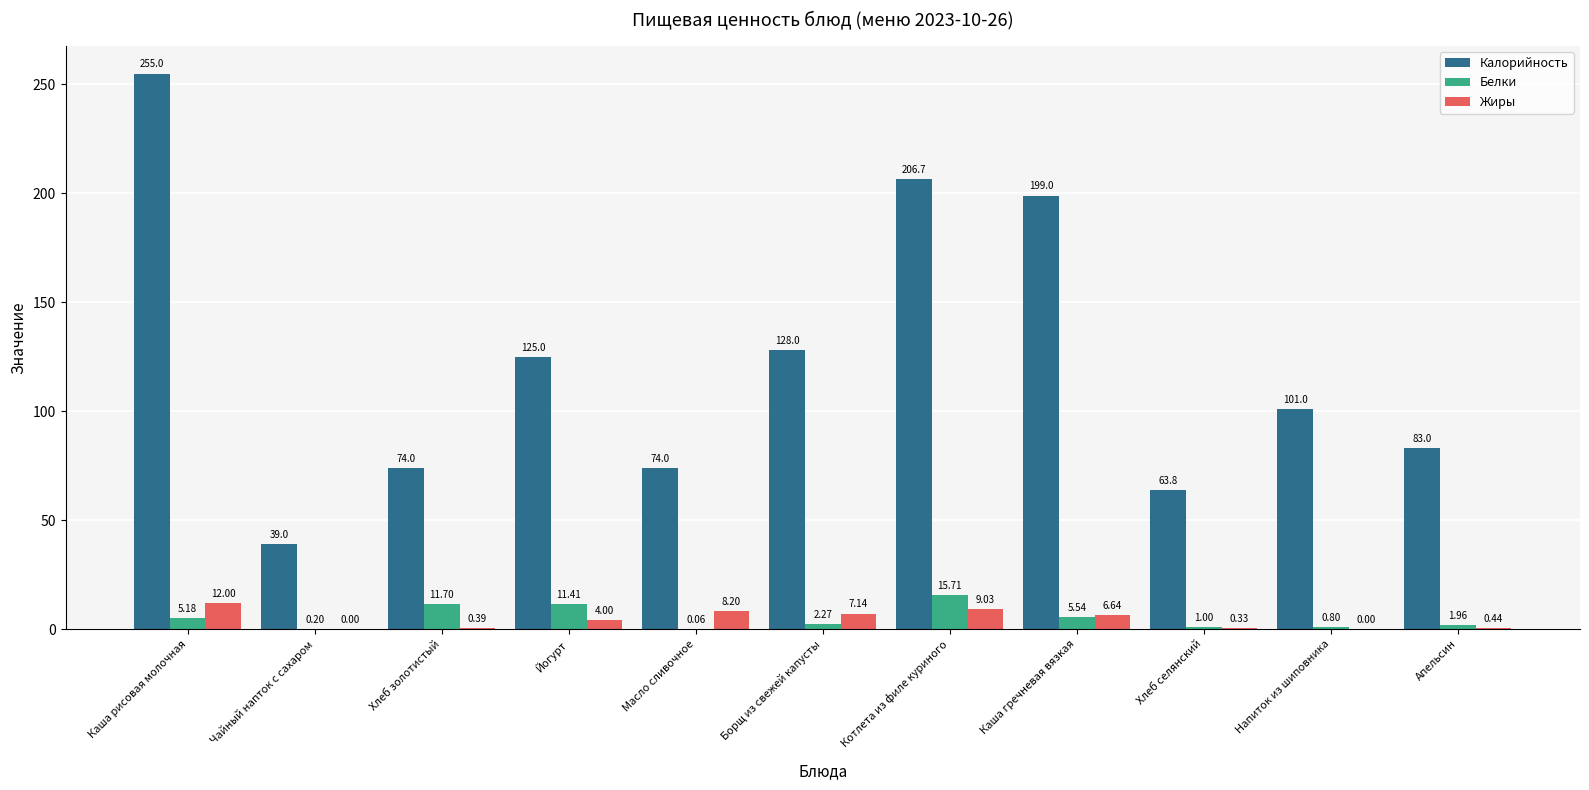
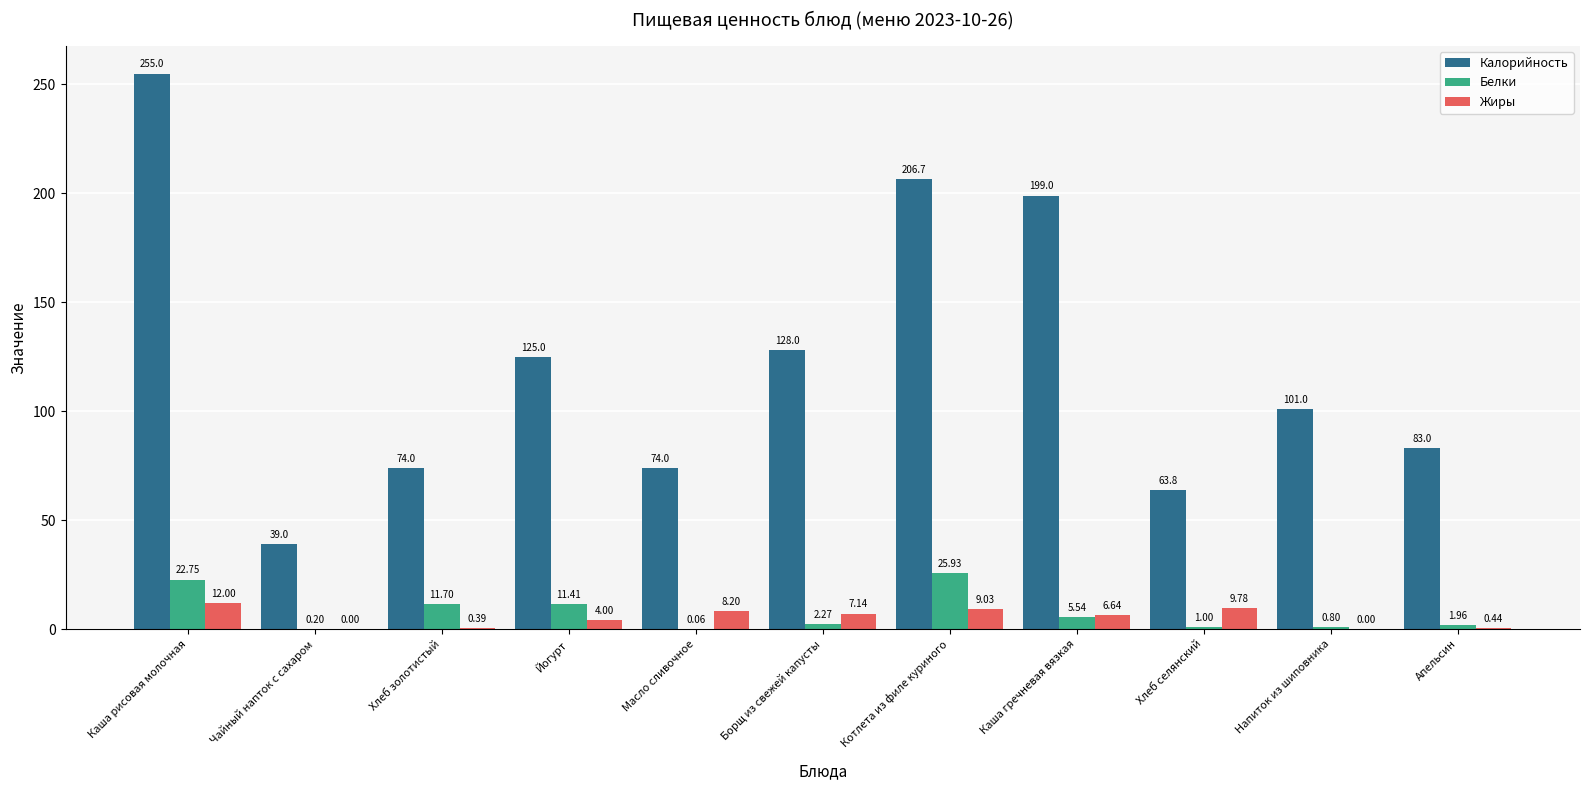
  {
    "Калорийность": {
      "Каша рисовая молочная": 255.0,
      "Чайный напток с сахаром": 39.0,
      "Хлеб золотистый": 74.0,
      "Йогурт": 125.0,
      "Масло сливочное": 74.0,
      "Борщ из свежей капусты": 128.0,
      "Котлета из филе куриного": 206.7,
      "Каша гречневая вязкая": 199.0,
      "Хлеб селянский": 63.8,
      "Напиток из шиповника": 101.0,
      "Апельсин": 83.0
    },
    "Белки": {
-     "Каша рисовая молочная": 5.18,
+     "Каша рисовая молочная": 22.75,
      "Чайный напток с сахаром": 0.20,
      "Хлеб золотистый": 11.70,
      "Йогурт": 11.41,
      "Масло сливочное": 0.06,
      "Борщ из свежей капусты": 2.27,
-     "Котлета из филе куриного": 15.71,
+     "Котлета из филе куриного": 25.93,
      "Каша гречневая вязкая": 5.54,
      "Хлеб селянский": 1.00,
      "Напиток из шиповника": 0.80,
      "Апельсин": 1.96
    },
    "Жиры": {
      "Каша рисовая молочная": 12.00,
      "Чайный напток с сахаром": 0.00,
      "Хлеб золотистый": 0.39,
      "Йогурт": 4.00,
      "Масло сливочное": 8.20,
      "Борщ из свежей капусты": 7.14,
      "Котлета из филе куриного": 9.03,
      "Каша гречневая вязкая": 6.64,
-     "Хлеб селянский": 0.33,
+     "Хлеб селянский": 9.78,
      "Напиток из шиповника": 0.00,
      "Апельсин": 0.44
    }
  }
